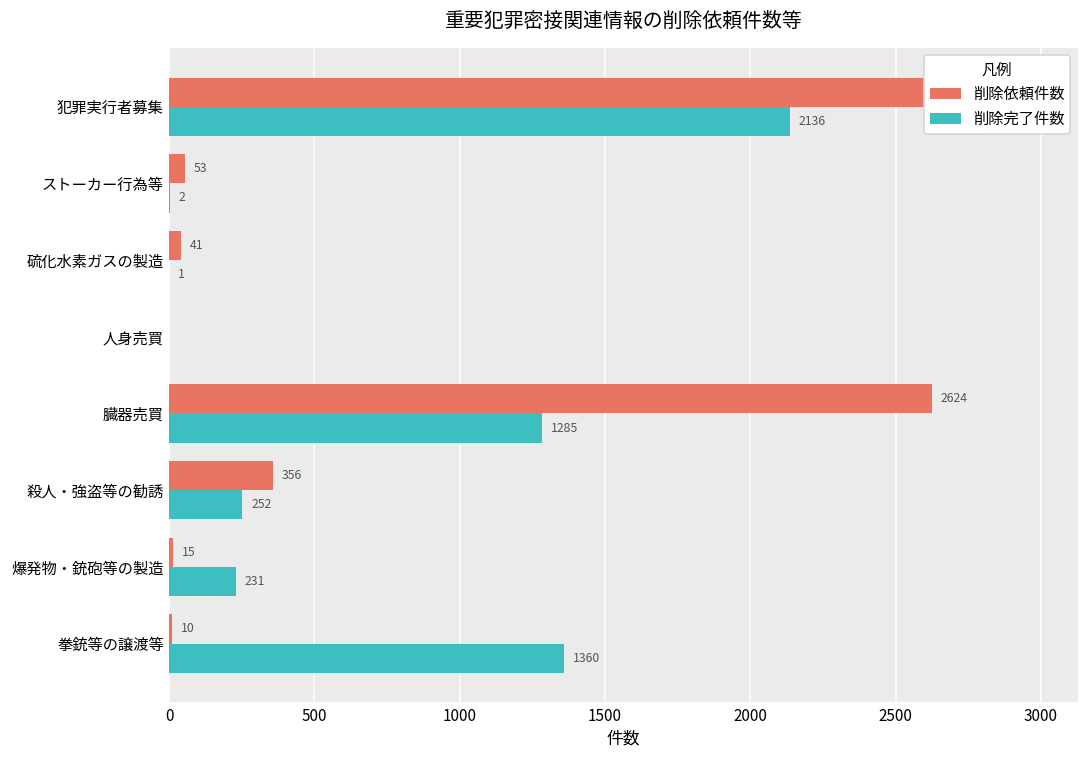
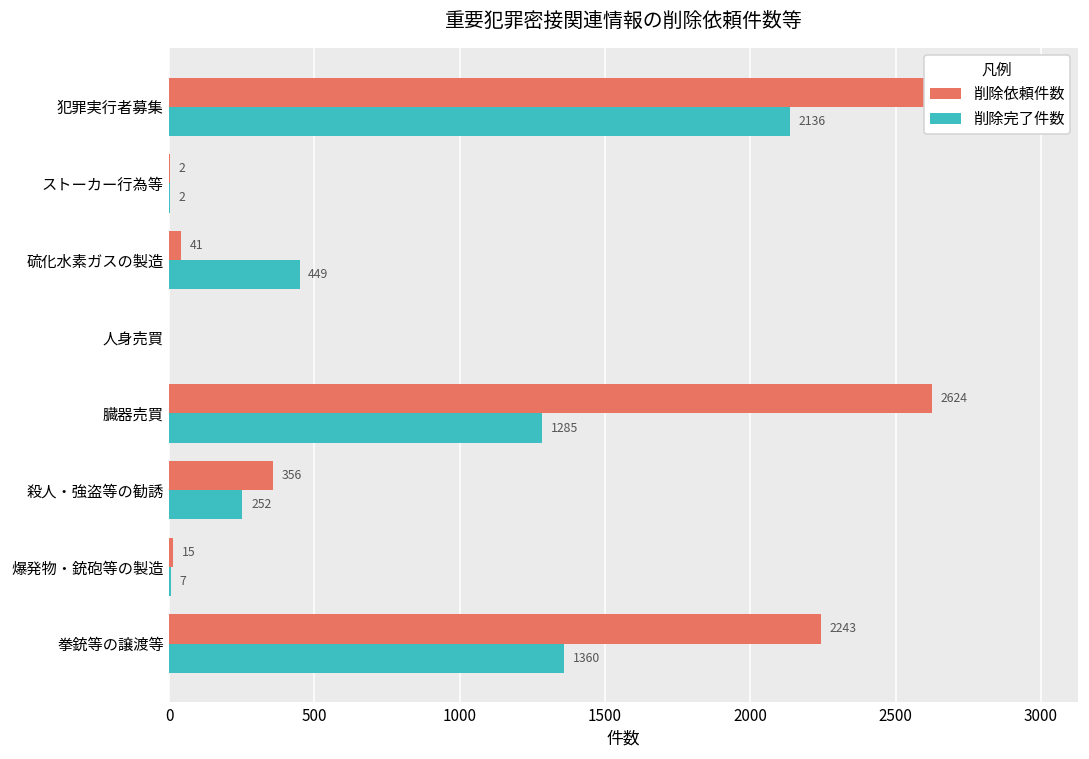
  {
    "削除依頼件数": {
-     "ストーカー行為等": 53,
+     "ストーカー行為等": 2,
      "硫化水素ガスの製造": 41,
      "臓器売買": 2624,
      "殺人・強盗等の勧誘": 356,
      "爆発物・銃砲等の製造": 15,
-     "拳銃等の譲渡等": 10
+     "拳銃等の譲渡等": 2243
    },
    "削除完了件数": {
      "犯罪実行者募集": 2136,
      "ストーカー行為等": 2,
-     "硫化水素ガスの製造": 1,
+     "硫化水素ガスの製造": 449,
      "臓器売買": 1285,
      "殺人・強盗等の勧誘": 252,
-     "爆発物・銃砲等の製造": 231,
+     "爆発物・銃砲等の製造": 7,
      "拳銃等の譲渡等": 1360
    }
  }
